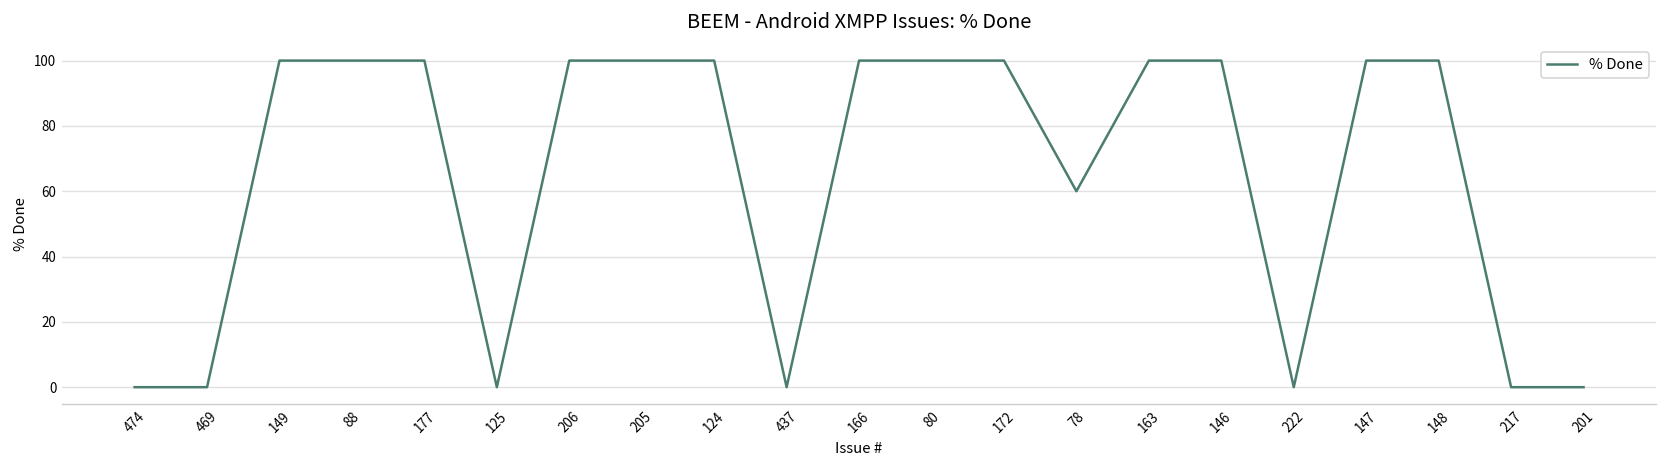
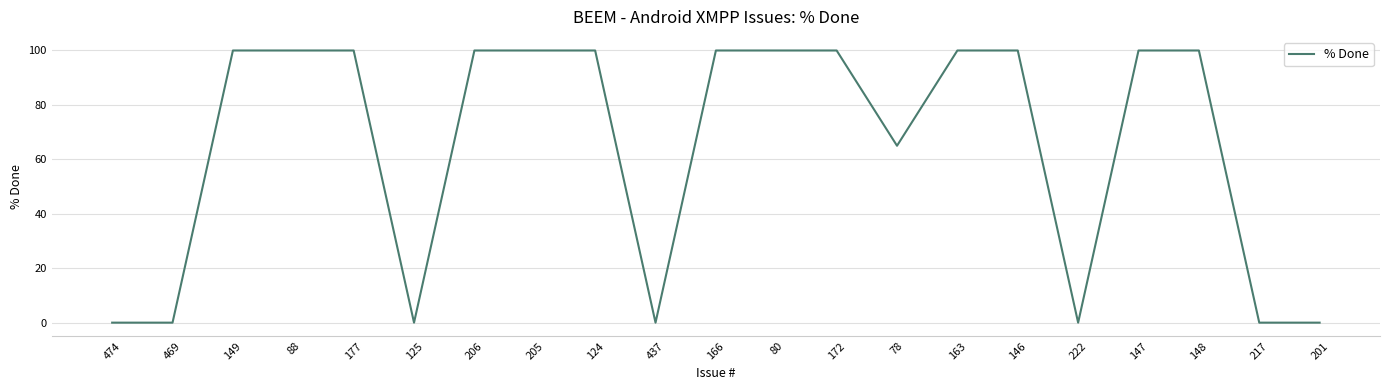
  {
    "474": 0,
    "469": 0,
    "149": 100,
    "88": 100,
    "177": 100,
    "125": 0,
    "206": 100,
    "205": 100,
    "124": 100,
    "437": 0,
    "166": 100,
    "80": 100,
    "172": 100,
-   "78": 60,
+   "78": 65,
    "163": 100,
    "146": 100,
    "222": 0,
    "147": 100,
    "148": 100,
    "217": 0,
    "201": 0
  }
